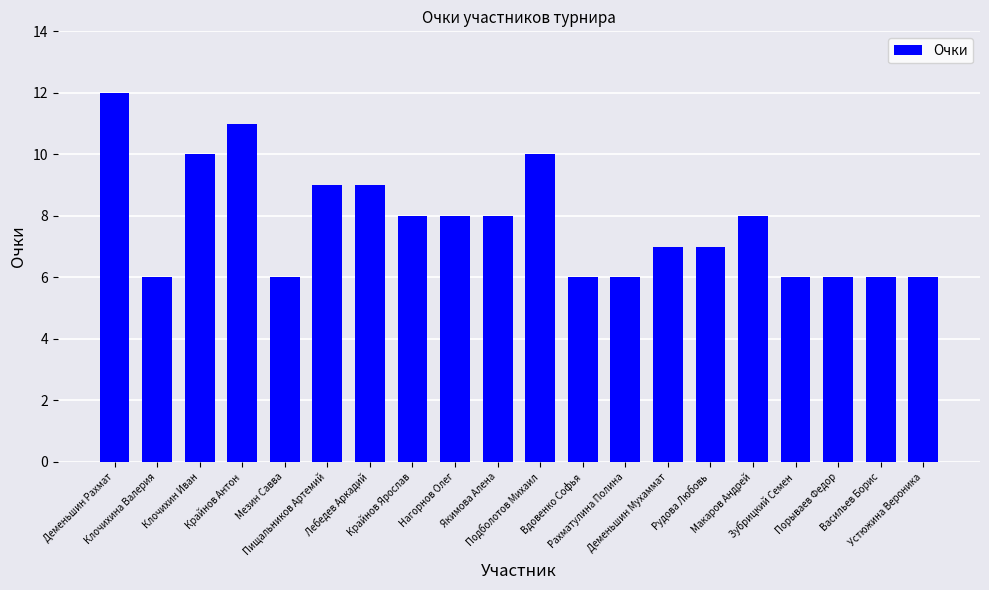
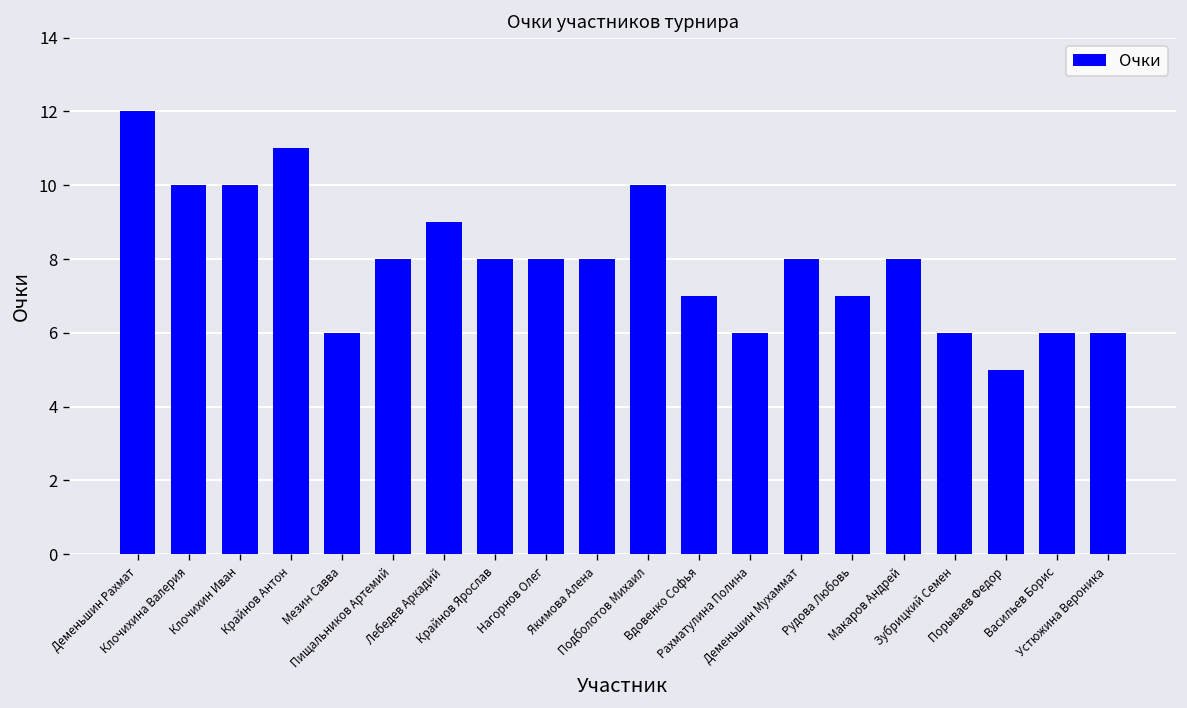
  {
    "Деменьшин Рахмат": 12,
-   "Клочихина Валерия": 6,
+   "Клочихина Валерия": 10,
    "Клочихин Иван": 10,
    "Крайнов Антон": 11,
    "Мезин Савва": 6,
-   "Пищальников Артемий": 9,
+   "Пищальников Артемий": 8,
    "Лебедев Аркадий": 9,
    "Крайнов Ярослав": 8,
    "Нагорнов Олег": 8,
    "Якимова Алена": 8,
    "Подболотов Михаил": 10,
-   "Вдовенко Софья": 6,
+   "Вдовенко Софья": 7,
    "Рахматулина Полина": 6,
-   "Деменьшин Мухаммат": 7,
+   "Деменьшин Мухаммат": 8,
    "Рудова Любовь": 7,
    "Макаров Андрей": 8,
    "Зубрицкий Семен": 6,
-   "Порываев Федор": 6,
+   "Порываев Федор": 5,
    "Васильев Борис": 6,
    "Устюжина Вероника": 6
  }
